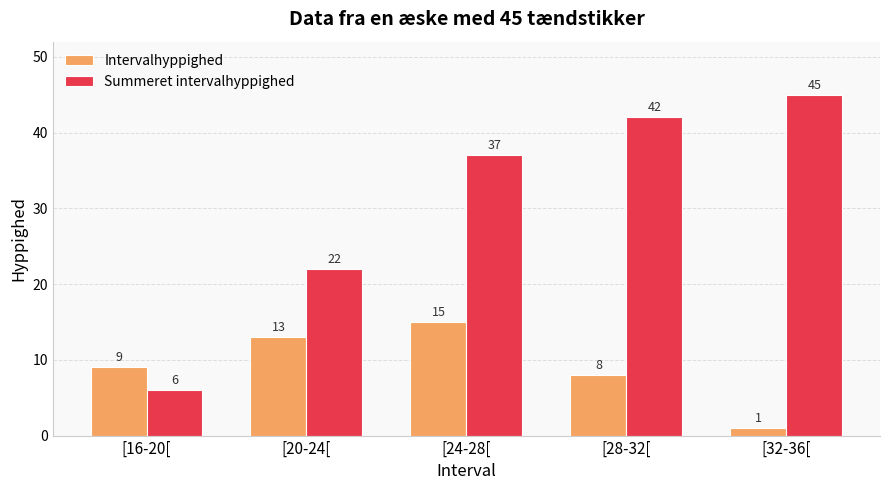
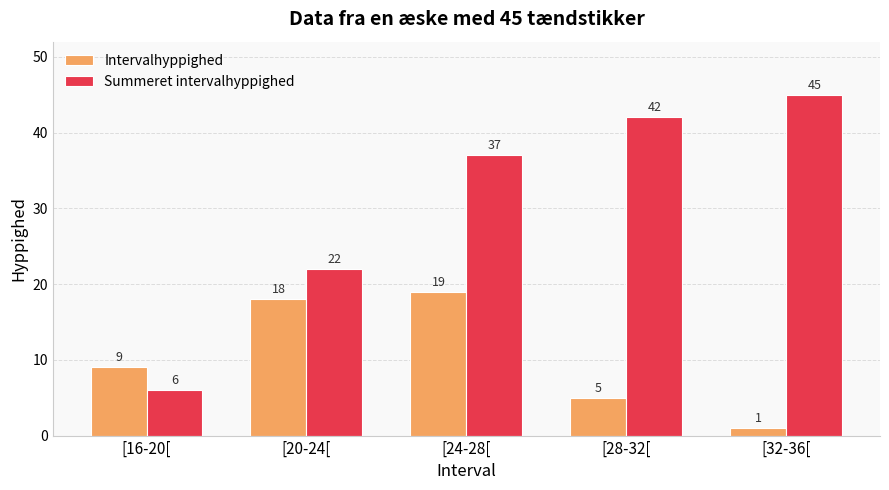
  {
    "Intervalhyppighed": {
      "[16-20[": 9,
-     "[20-24[": 13,
-     "[24-28[": 15,
-     "[28-32[": 8,
+     "[20-24[": 18,
+     "[24-28[": 19,
+     "[28-32[": 5,
      "[32-36[": 1
    },
    "Summeret intervalhyppighed": {
      "[16-20[": 6,
      "[20-24[": 22,
      "[24-28[": 37,
      "[28-32[": 42,
      "[32-36[": 45
    }
  }
